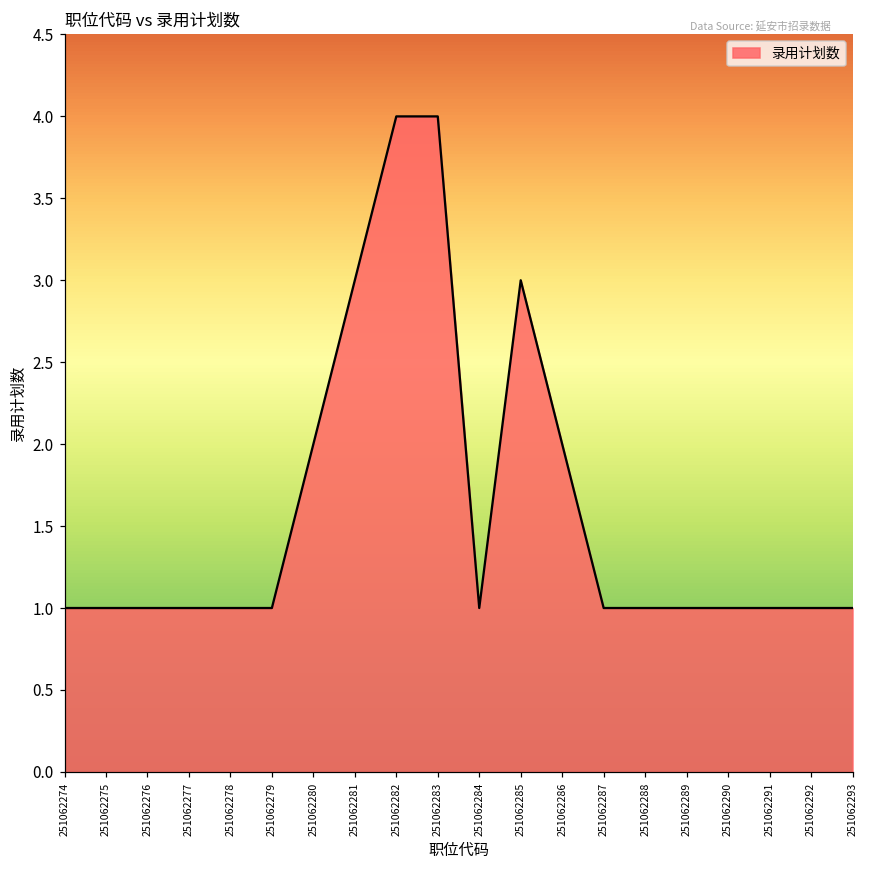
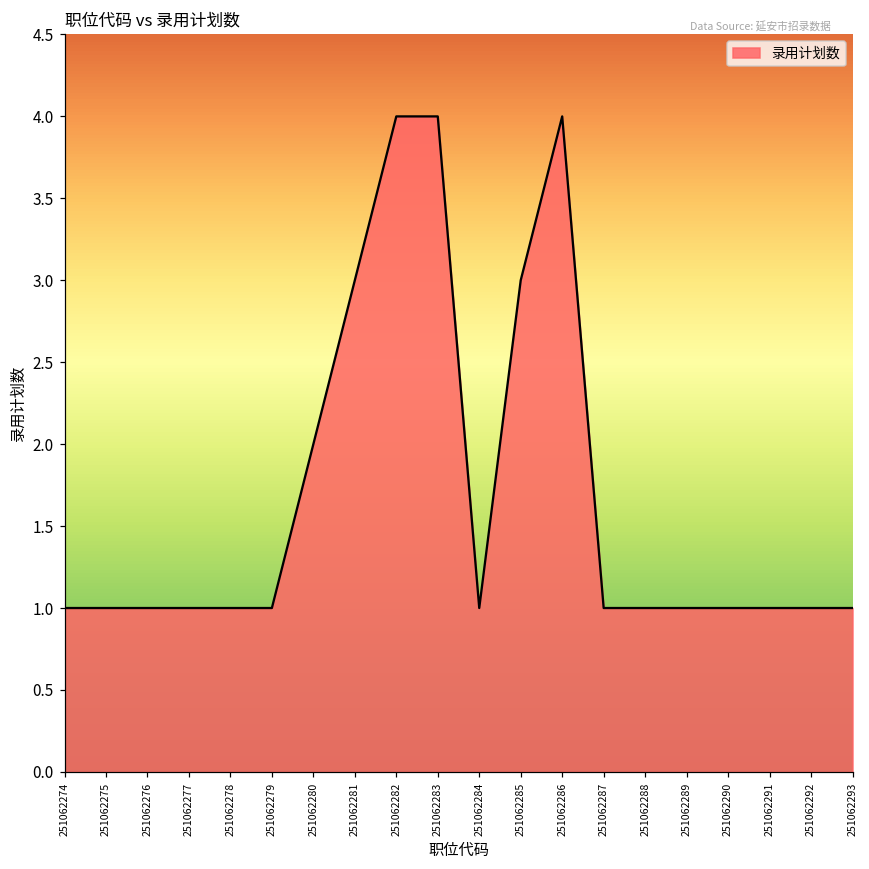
  {
    "251062274": 1,
    "251062275": 1,
    "251062276": 1,
    "251062277": 1,
    "251062278": 1,
    "251062279": 1,
    "251062280": 2,
    "251062281": 3,
    "251062282": 4,
    "251062283": 4,
    "251062284": 1,
    "251062285": 3,
-   "251062286": 2,
+   "251062286": 4,
    "251062287": 1,
    "251062288": 1,
    "251062289": 1,
    "251062290": 1,
    "251062291": 1,
    "251062292": 1,
    "251062293": 1
  }
